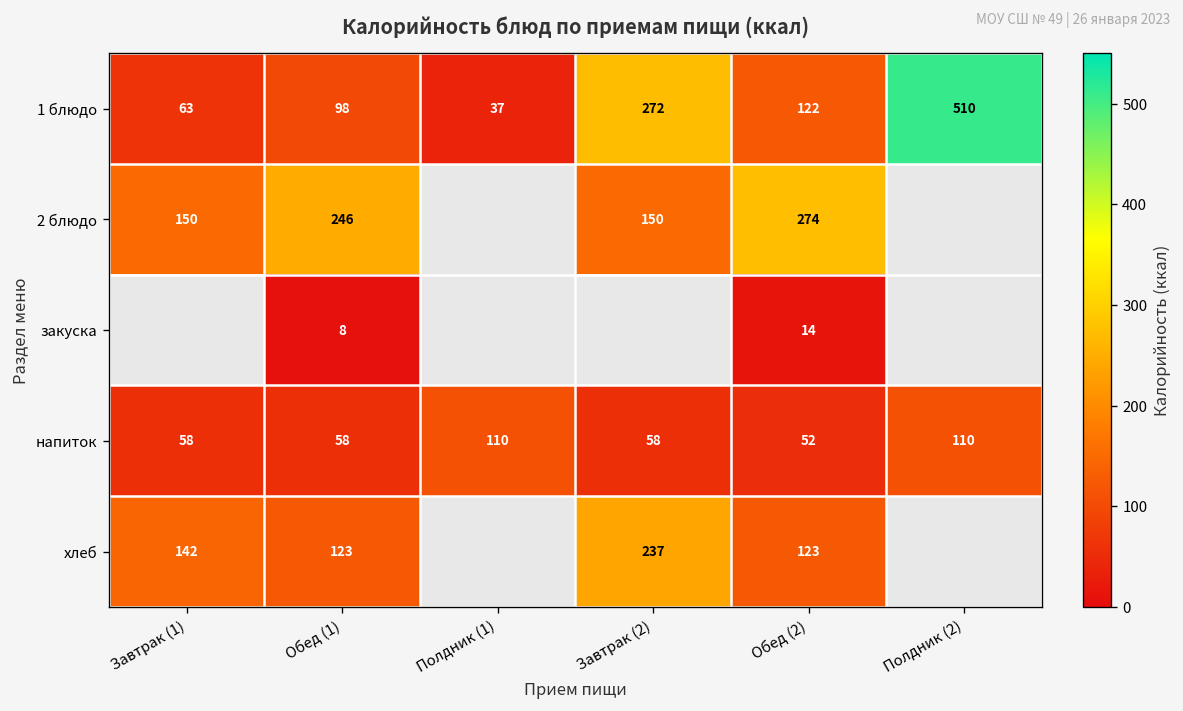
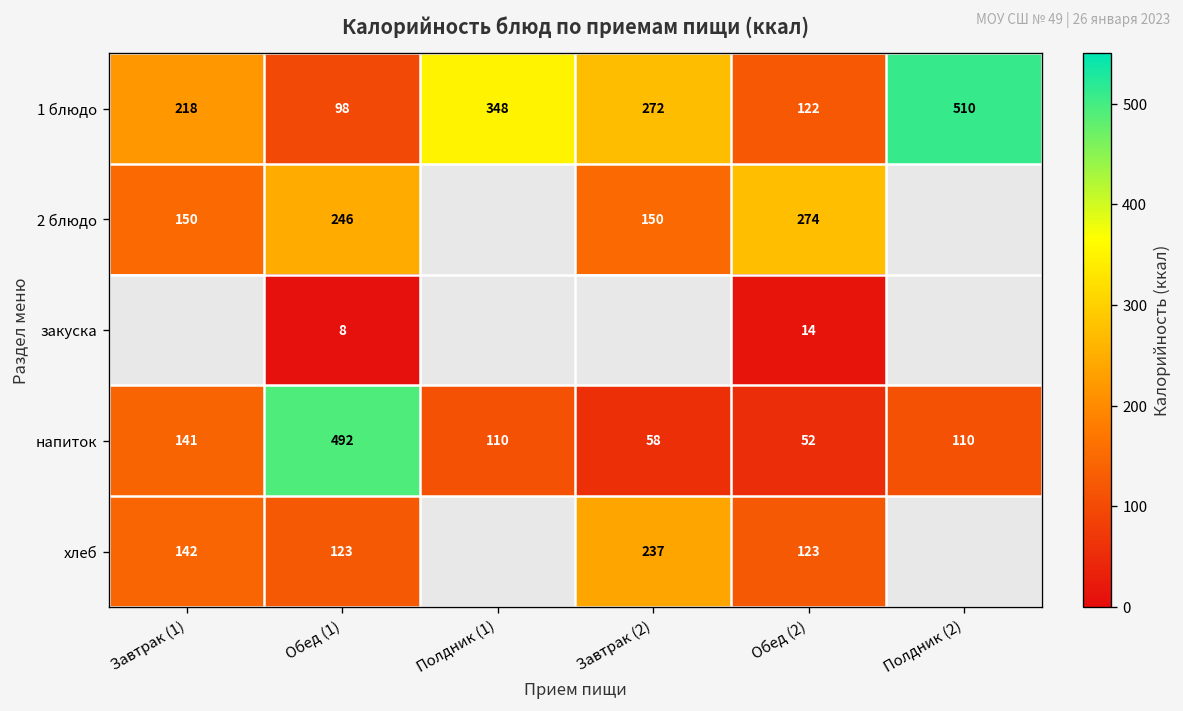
  {
    "1 блюдо": {
-     "Завтрак (1)": 63,
+     "Завтрак (1)": 218,
      "Обед (1)": 98,
-     "Полдник (1)": 37,
+     "Полдник (1)": 348,
      "Завтрак (2)": 272,
      "Обед (2)": 122,
      "Полдник (2)": 510
    },
    "2 блюдо": {
      "Завтрак (1)": 150,
      "Обед (1)": 246,
      "Завтрак (2)": 150,
      "Обед (2)": 274
    },
    "закуска": {
      "Обед (1)": 8,
      "Обед (2)": 14
    },
    "напиток": {
-     "Завтрак (1)": 58,
-     "Обед (1)": 58,
+     "Завтрак (1)": 141,
+     "Обед (1)": 492,
      "Полдник (1)": 110,
      "Завтрак (2)": 58,
      "Обед (2)": 52,
      "Полдник (2)": 110
    },
    "хлеб": {
      "Завтрак (1)": 142,
      "Обед (1)": 123,
      "Завтрак (2)": 237,
      "Обед (2)": 123
    }
  }
